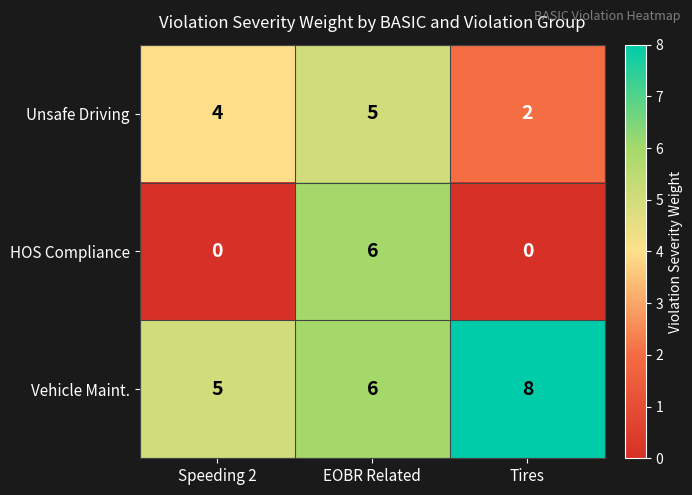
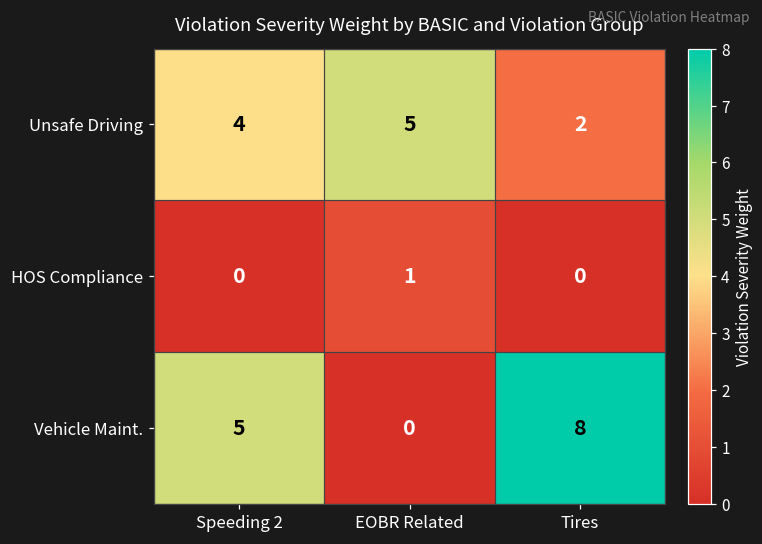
  {
    "Unsafe Driving": {
      "Speeding 2": 4,
      "EOBR Related": 5,
      "Tires": 2
    },
    "HOS Compliance": {
      "Speeding 2": 0,
-     "EOBR Related": 6,
+     "EOBR Related": 1,
      "Tires": 0
    },
    "Vehicle Maint.": {
      "Speeding 2": 5,
-     "EOBR Related": 6,
+     "EOBR Related": 0,
      "Tires": 8
    }
  }
